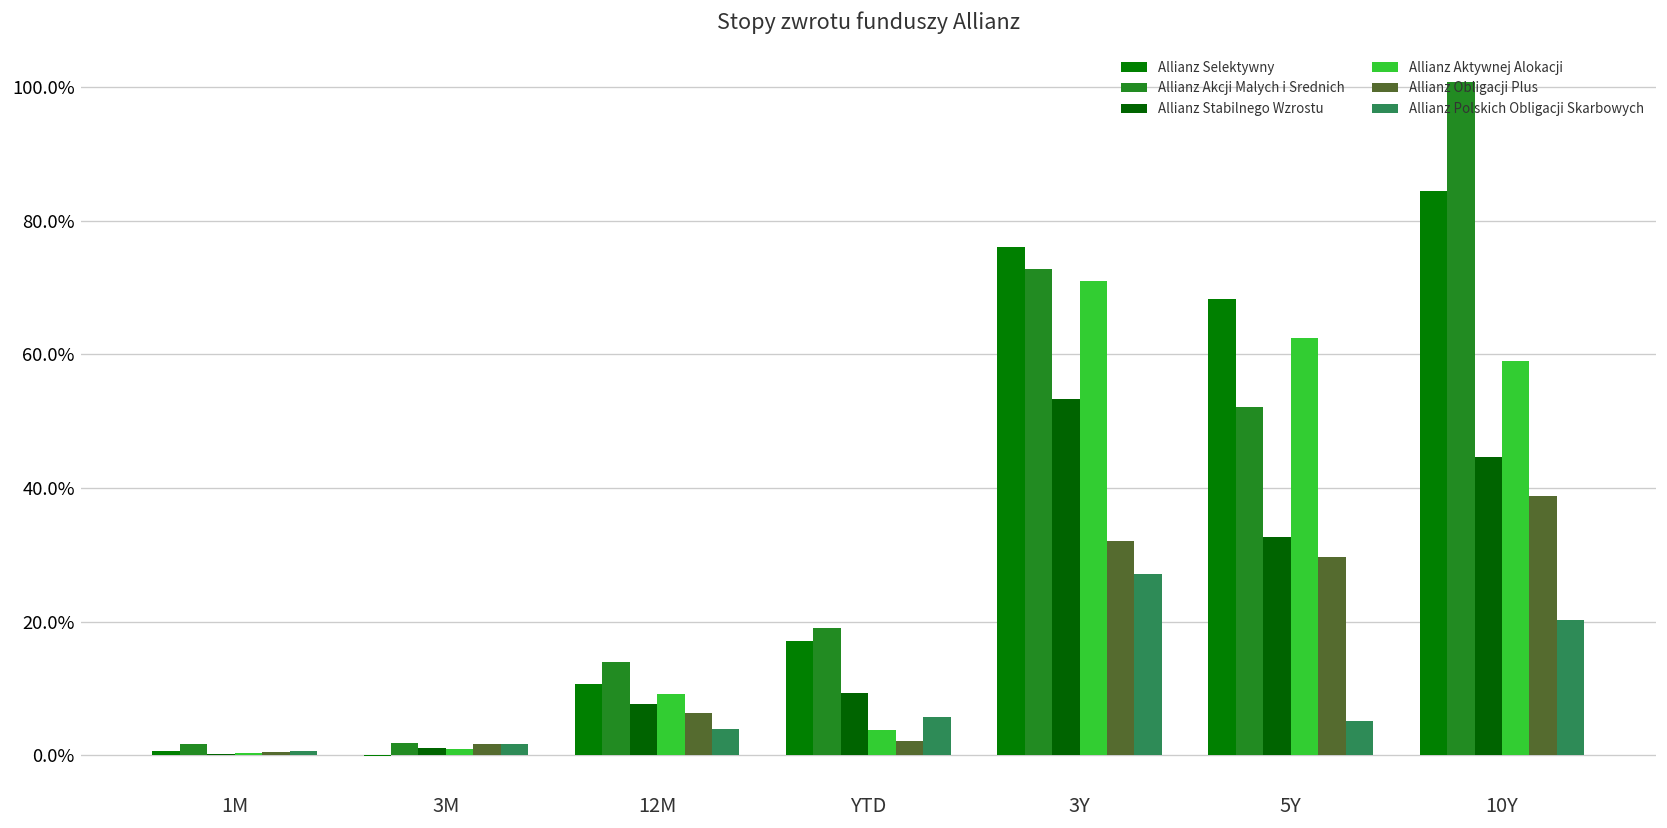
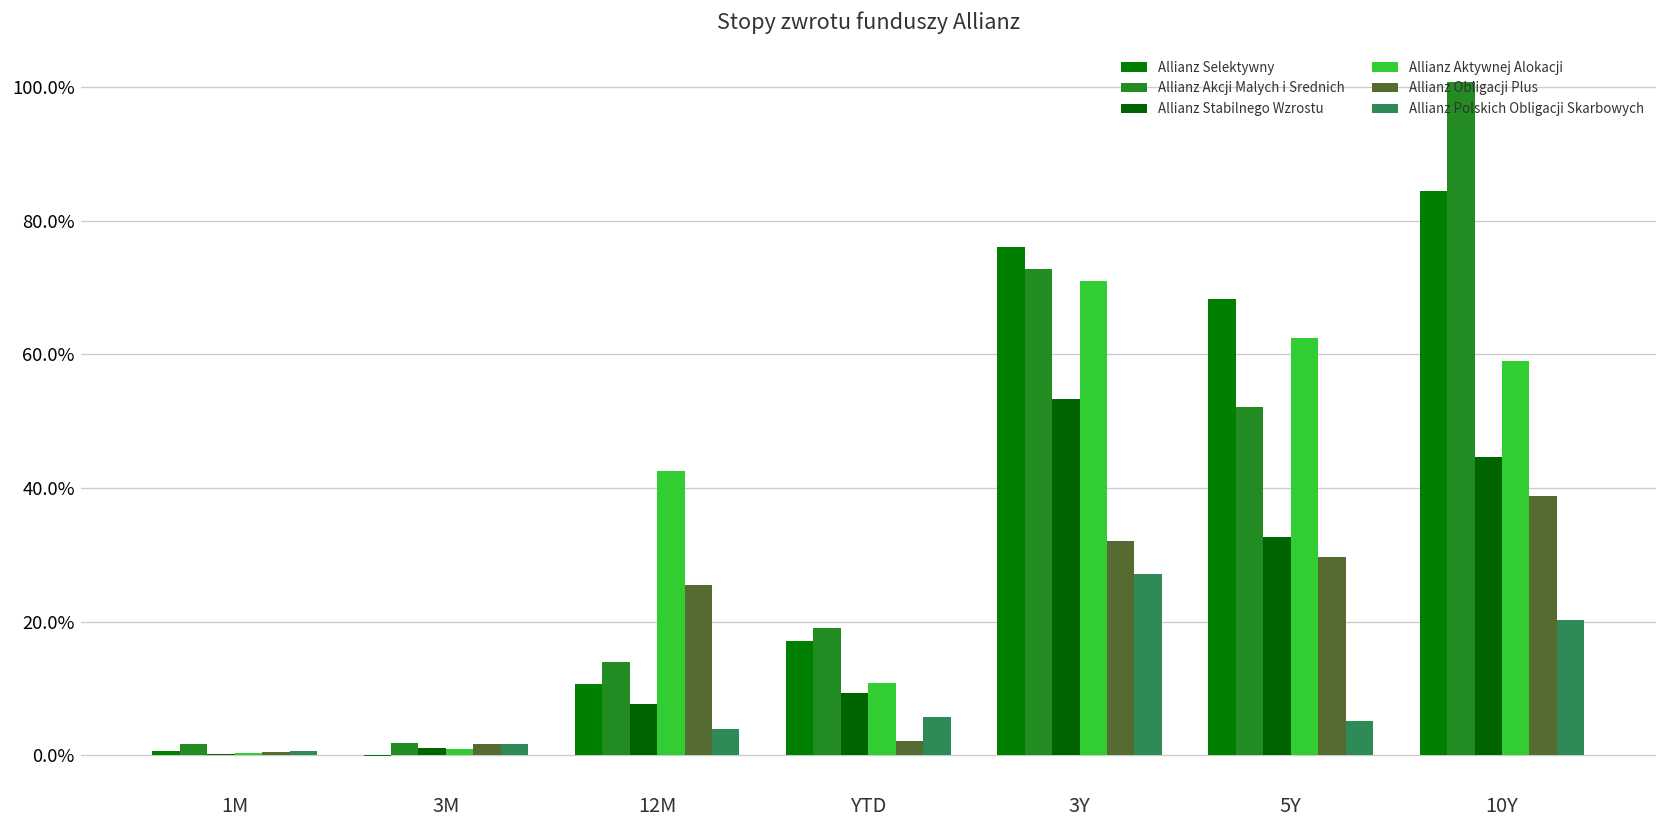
  {
    "Allianz Aktywnej Alokacji": {
      "3M": "1%",
-     "12M": "9%",
-     "YTD": "4%",
+     "12M": "43%",
+     "YTD": "11%",
      "3Y": "71%",
      "5Y": "62%",
      "10Y": "59%"
    },
    "Allianz Obligacji Plus": {
      "1M": "1%",
      "3M": "2%",
-     "12M": "6%",
+     "12M": "25%",
      "YTD": "2%",
      "3Y": "32%",
      "5Y": "30%",
      "10Y": "39%"
    }
  }
